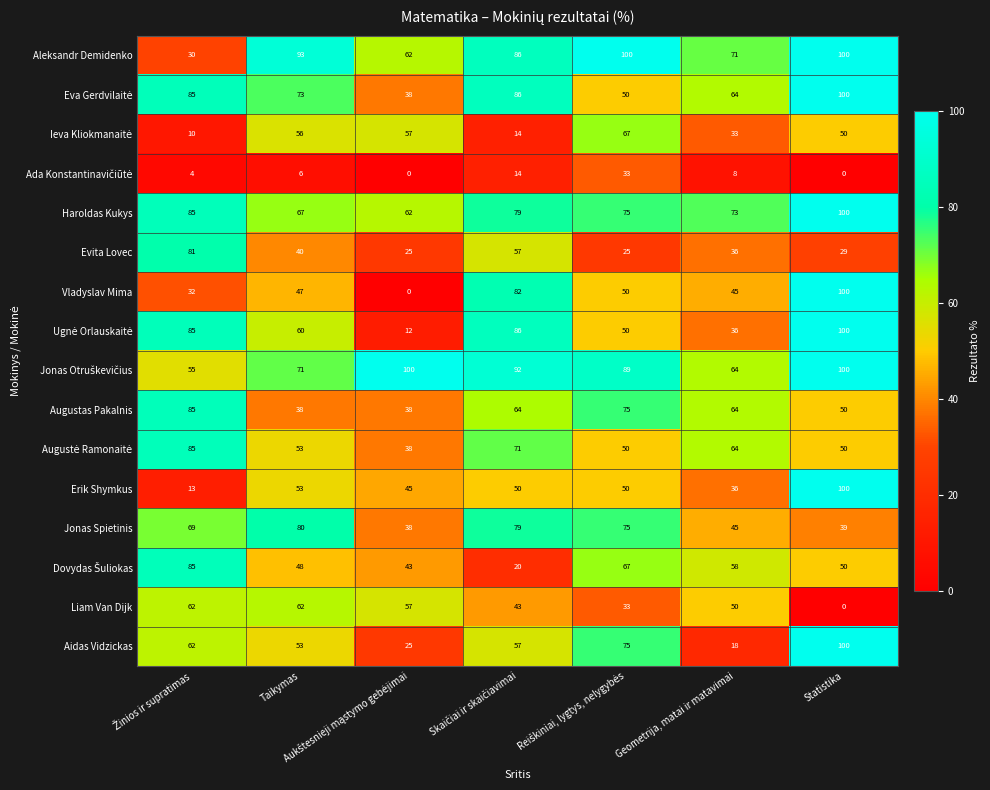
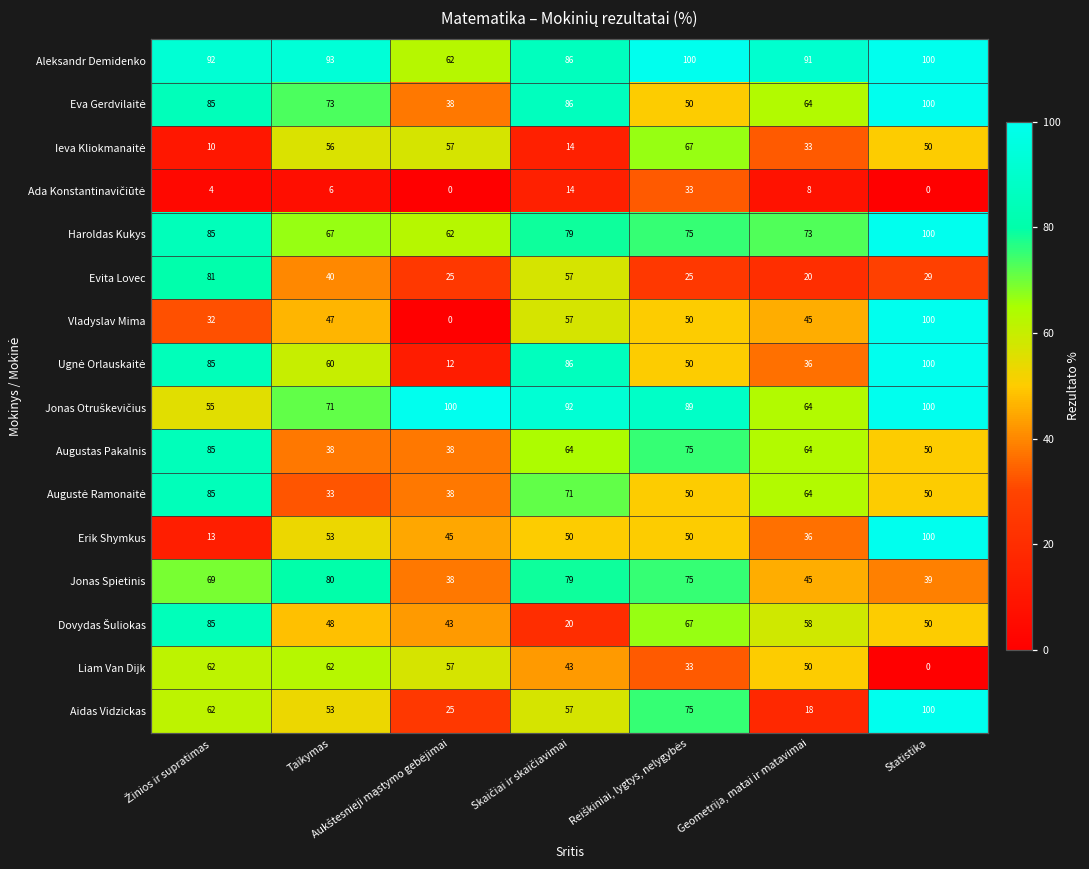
  {
    "Aleksandr Demidenko": {
-     "Žinios ir supratimas": 30,
+     "Žinios ir supratimas": 92,
      "Taikymas": 93,
      "Aukštesnieji mąstymo gebėjimai": 62,
      "Skaičiai ir skaičiavimai": 86,
      "Reiškiniai, lygtys, nelygybės": 100,
-     "Geometrija, matai ir matavimai": 71,
+     "Geometrija, matai ir matavimai": 91,
      "Statistika": 100
    },
    "Eva Gerdvilaitė": {
      "Žinios ir supratimas": 85,
      "Taikymas": 73,
      "Aukštesnieji mąstymo gebėjimai": 38,
      "Skaičiai ir skaičiavimai": 86,
      "Reiškiniai, lygtys, nelygybės": 50,
      "Geometrija, matai ir matavimai": 64,
      "Statistika": 100
    },
    "Ieva Kliokmanaitė": {
      "Žinios ir supratimas": 10,
      "Taikymas": 56,
      "Aukštesnieji mąstymo gebėjimai": 57,
      "Skaičiai ir skaičiavimai": 14,
      "Reiškiniai, lygtys, nelygybės": 67,
      "Geometrija, matai ir matavimai": 33,
      "Statistika": 50
    },
    "Ada Konstantinavičiūtė": {
      "Žinios ir supratimas": 4,
      "Taikymas": 6,
      "Aukštesnieji mąstymo gebėjimai": 0,
      "Skaičiai ir skaičiavimai": 14,
      "Reiškiniai, lygtys, nelygybės": 33,
      "Geometrija, matai ir matavimai": 8,
      "Statistika": 0
    },
    "Haroldas Kukys": {
      "Žinios ir supratimas": 85,
      "Taikymas": 67,
      "Aukštesnieji mąstymo gebėjimai": 62,
      "Skaičiai ir skaičiavimai": 79,
      "Reiškiniai, lygtys, nelygybės": 75,
      "Geometrija, matai ir matavimai": 73,
      "Statistika": 100
    },
    "Evita Lovec": {
      "Žinios ir supratimas": 81,
      "Taikymas": 40,
      "Aukštesnieji mąstymo gebėjimai": 25,
      "Skaičiai ir skaičiavimai": 57,
      "Reiškiniai, lygtys, nelygybės": 25,
-     "Geometrija, matai ir matavimai": 36,
+     "Geometrija, matai ir matavimai": 20,
      "Statistika": 29
    },
    "Vladyslav Mima": {
      "Žinios ir supratimas": 32,
      "Taikymas": 47,
      "Aukštesnieji mąstymo gebėjimai": 0,
-     "Skaičiai ir skaičiavimai": 82,
+     "Skaičiai ir skaičiavimai": 57,
      "Reiškiniai, lygtys, nelygybės": 50,
      "Geometrija, matai ir matavimai": 45,
      "Statistika": 100
    },
    "Ugnė Orlauskaitė": {
      "Žinios ir supratimas": 85,
      "Taikymas": 60,
      "Aukštesnieji mąstymo gebėjimai": 12,
      "Skaičiai ir skaičiavimai": 86,
      "Reiškiniai, lygtys, nelygybės": 50,
      "Geometrija, matai ir matavimai": 36,
      "Statistika": 100
    },
    "Jonas Otruškevičius": {
      "Žinios ir supratimas": 55,
      "Taikymas": 71,
      "Aukštesnieji mąstymo gebėjimai": 100,
      "Skaičiai ir skaičiavimai": 92,
      "Reiškiniai, lygtys, nelygybės": 89,
      "Geometrija, matai ir matavimai": 64,
      "Statistika": 100
    },
    "Augustas Pakalnis": {
      "Žinios ir supratimas": 85,
      "Taikymas": 38,
      "Aukštesnieji mąstymo gebėjimai": 38,
      "Skaičiai ir skaičiavimai": 64,
      "Reiškiniai, lygtys, nelygybės": 75,
      "Geometrija, matai ir matavimai": 64,
      "Statistika": 50
    },
    "Augustė Ramonaitė": {
      "Žinios ir supratimas": 85,
-     "Taikymas": 53,
+     "Taikymas": 33,
      "Aukštesnieji mąstymo gebėjimai": 38,
      "Skaičiai ir skaičiavimai": 71,
      "Reiškiniai, lygtys, nelygybės": 50,
      "Geometrija, matai ir matavimai": 64,
      "Statistika": 50
    },
    "Erik Shymkus": {
      "Žinios ir supratimas": 13,
      "Taikymas": 53,
      "Aukštesnieji mąstymo gebėjimai": 45,
      "Skaičiai ir skaičiavimai": 50,
      "Reiškiniai, lygtys, nelygybės": 50,
      "Geometrija, matai ir matavimai": 36,
      "Statistika": 100
    },
    "Jonas Spietinis": {
      "Žinios ir supratimas": 69,
      "Taikymas": 80,
      "Aukštesnieji mąstymo gebėjimai": 38,
      "Skaičiai ir skaičiavimai": 79,
      "Reiškiniai, lygtys, nelygybės": 75,
      "Geometrija, matai ir matavimai": 45,
      "Statistika": 39
    },
    "Dovydas Šuliokas": {
      "Žinios ir supratimas": 85,
      "Taikymas": 48,
      "Aukštesnieji mąstymo gebėjimai": 43,
      "Skaičiai ir skaičiavimai": 20,
      "Reiškiniai, lygtys, nelygybės": 67,
      "Geometrija, matai ir matavimai": 58,
      "Statistika": 50
    },
    "Liam Van Dijk": {
      "Žinios ir supratimas": 62,
      "Taikymas": 62,
      "Aukštesnieji mąstymo gebėjimai": 57,
      "Skaičiai ir skaičiavimai": 43,
      "Reiškiniai, lygtys, nelygybės": 33,
      "Geometrija, matai ir matavimai": 50,
      "Statistika": 0
    },
    "Aidas Vidzickas": {
      "Žinios ir supratimas": 62,
      "Taikymas": 53,
      "Aukštesnieji mąstymo gebėjimai": 25,
      "Skaičiai ir skaičiavimai": 57,
      "Reiškiniai, lygtys, nelygybės": 75,
      "Geometrija, matai ir matavimai": 18,
      "Statistika": 100
    }
  }
